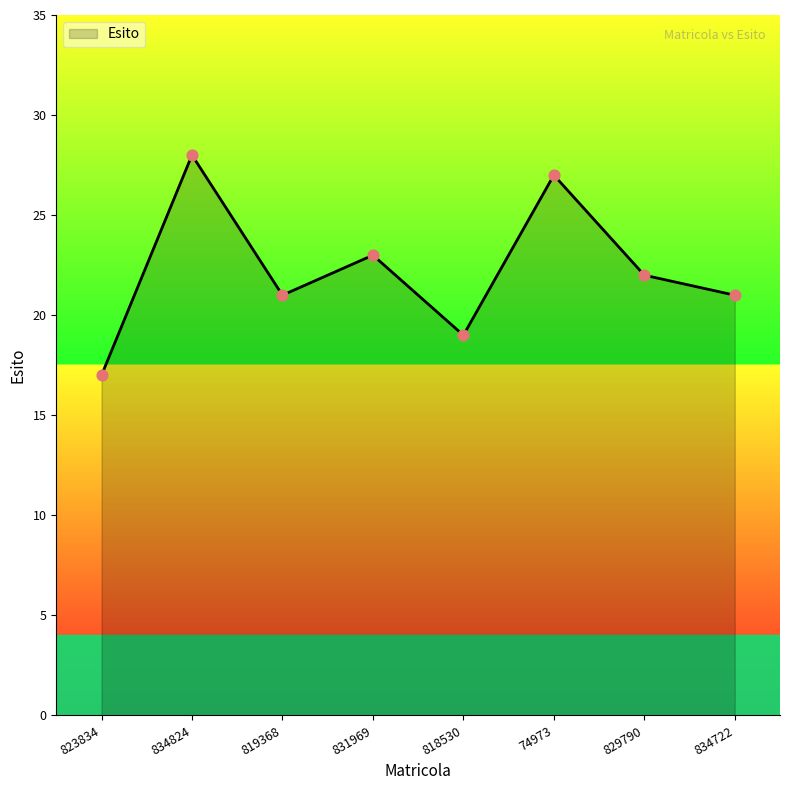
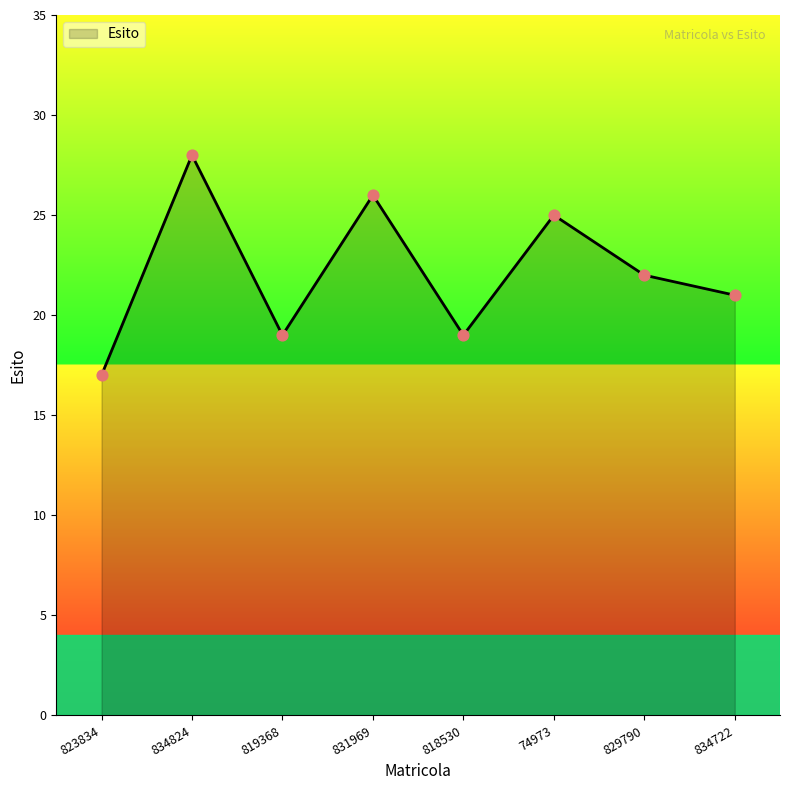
  {
    "823834": 17,
    "834824": 28,
-   "819368": 21,
-   "831969": 23,
+   "819368": 19,
+   "831969": 26,
    "818530": 19,
-   "74973": 27,
+   "74973": 25,
    "829790": 22,
    "834722": 21
  }
